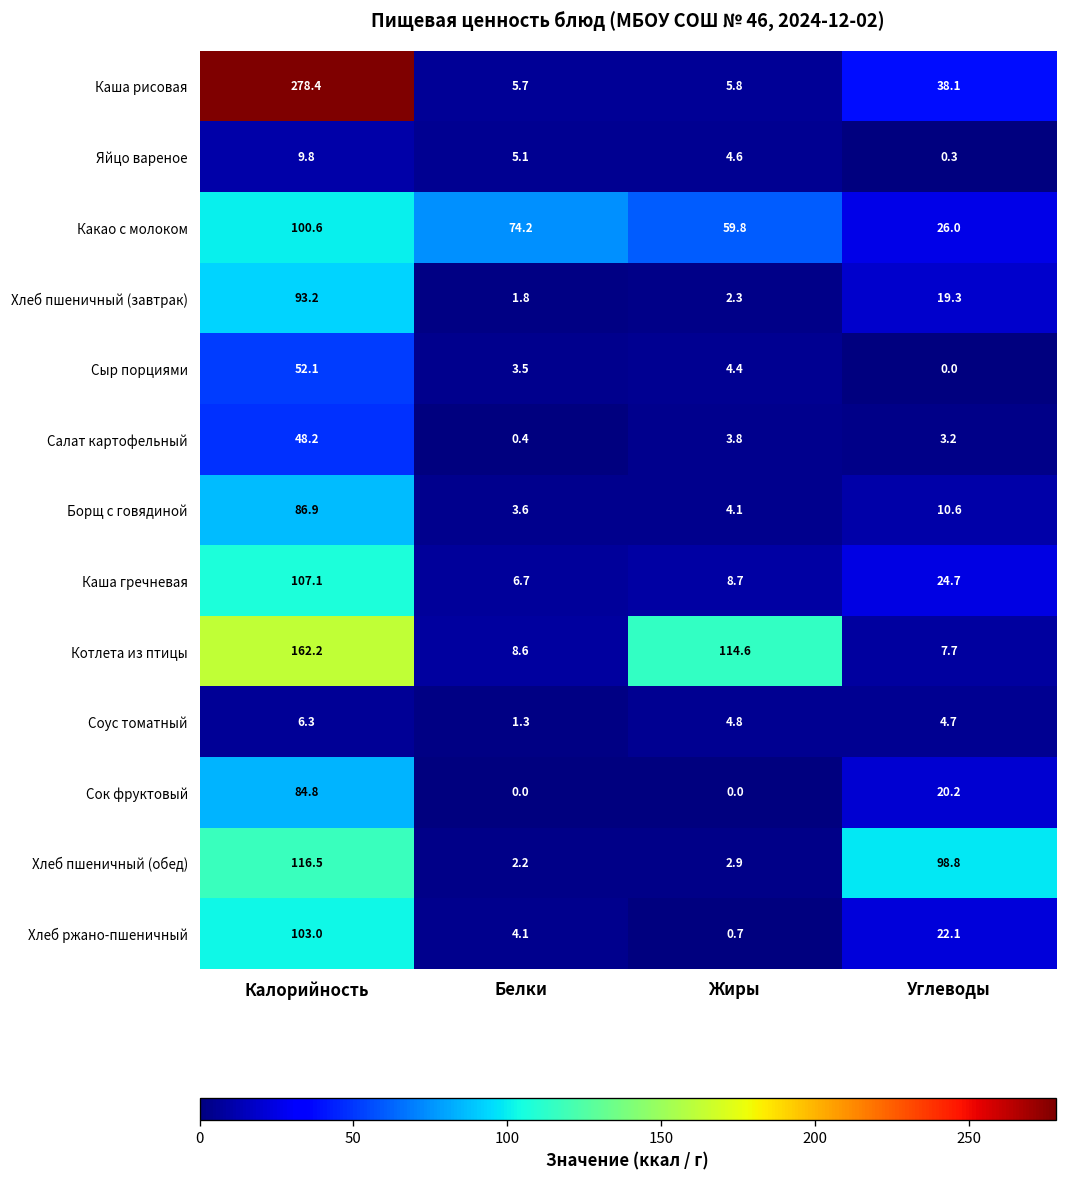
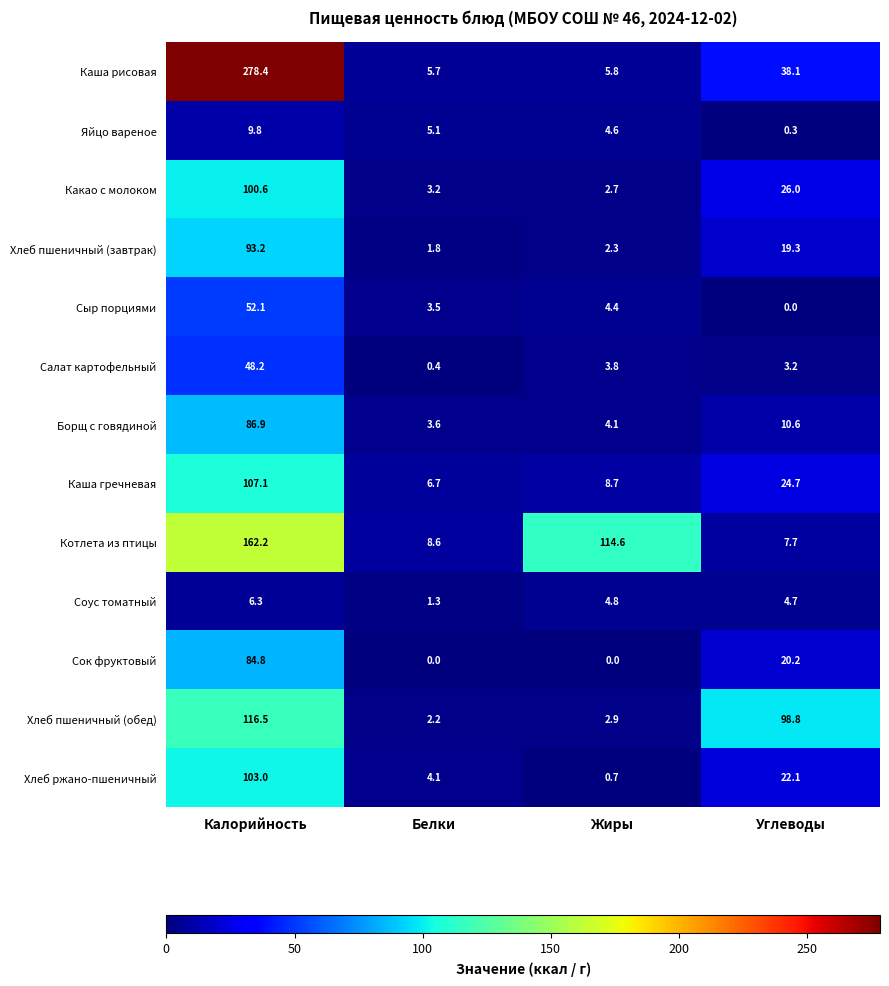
  {
    "Каша рисовая": {
      "Калорийность": 278.4,
      "Белки": 5.7,
      "Жиры": 5.8,
      "Углеводы": 38.1
    },
    "Яйцо вареное": {
      "Калорийность": 9.8,
      "Белки": 5.1,
      "Жиры": 4.6,
      "Углеводы": 0.3
    },
    "Какао с молоком": {
      "Калорийность": 100.6,
-     "Белки": 74.2,
-     "Жиры": 59.8,
+     "Белки": 3.2,
+     "Жиры": 2.7,
      "Углеводы": 26.0
    },
    "Хлеб пшеничный (завтрак)": {
      "Калорийность": 93.2,
      "Белки": 1.8,
      "Жиры": 2.3,
      "Углеводы": 19.3
    },
    "Сыр порциями": {
      "Калорийность": 52.1,
      "Белки": 3.5,
      "Жиры": 4.4,
      "Углеводы": 0.0
    },
    "Салат картофельный": {
      "Калорийность": 48.2,
      "Белки": 0.4,
      "Жиры": 3.8,
      "Углеводы": 3.2
    },
    "Борщ с говядиной": {
      "Калорийность": 86.9,
      "Белки": 3.6,
      "Жиры": 4.1,
      "Углеводы": 10.6
    },
    "Каша гречневая": {
      "Калорийность": 107.1,
      "Белки": 6.7,
      "Жиры": 8.7,
      "Углеводы": 24.7
    },
    "Котлета из птицы": {
      "Калорийность": 162.2,
      "Белки": 8.6,
      "Жиры": 114.6,
      "Углеводы": 7.7
    },
    "Соус томатный": {
      "Калорийность": 6.3,
      "Белки": 1.3,
      "Жиры": 4.8,
      "Углеводы": 4.7
    },
    "Сок фруктовый": {
      "Калорийность": 84.8,
      "Белки": 0.0,
      "Жиры": 0.0,
      "Углеводы": 20.2
    },
    "Хлеб пшеничный (обед)": {
      "Калорийность": 116.5,
      "Белки": 2.2,
      "Жиры": 2.9,
      "Углеводы": 98.8
    },
    "Хлеб ржано-пшеничный": {
      "Калорийность": 103.0,
      "Белки": 4.1,
      "Жиры": 0.7,
      "Углеводы": 22.1
    }
  }
